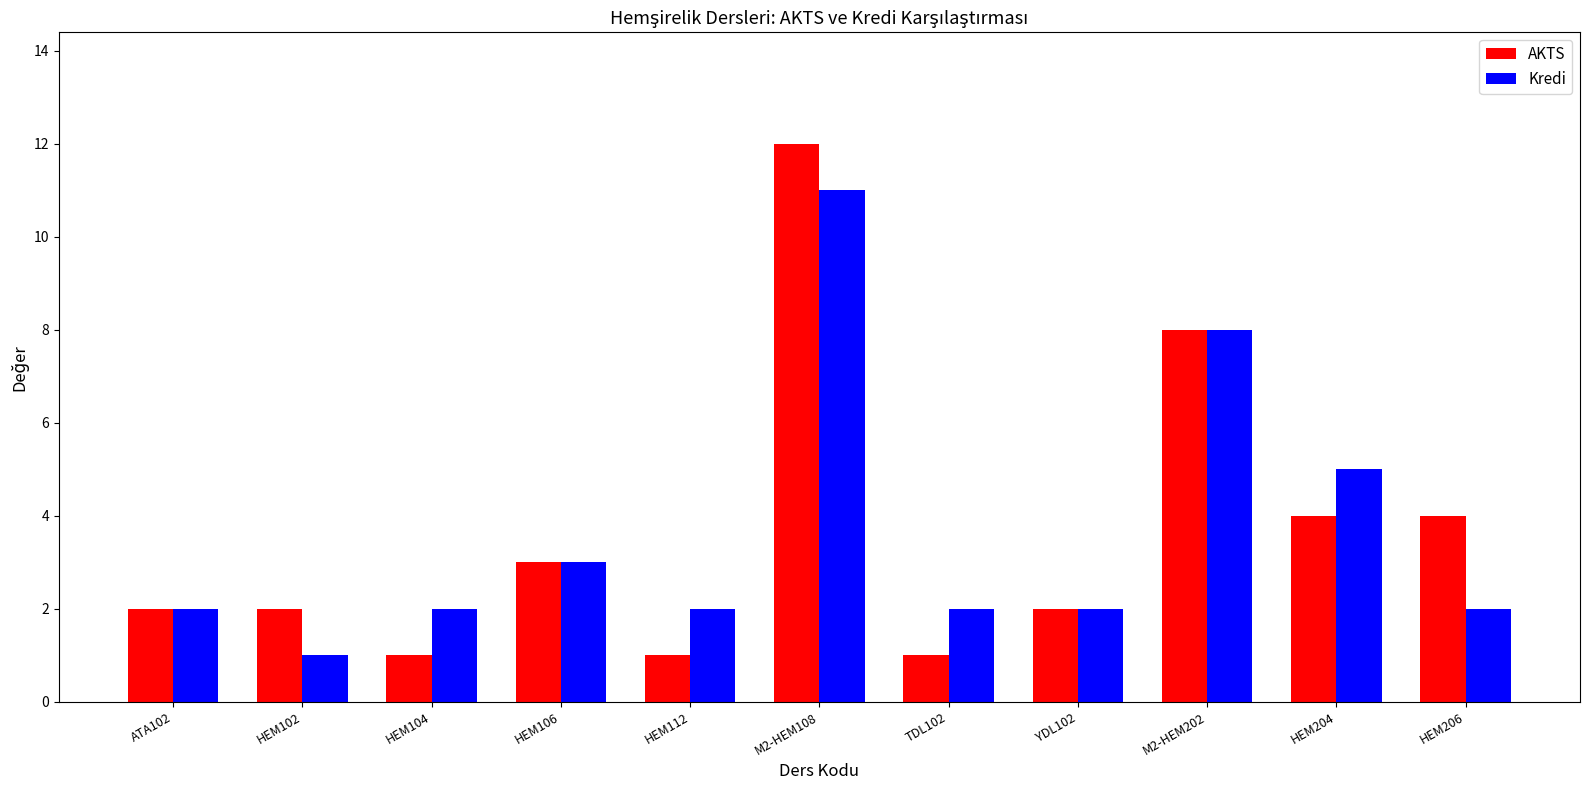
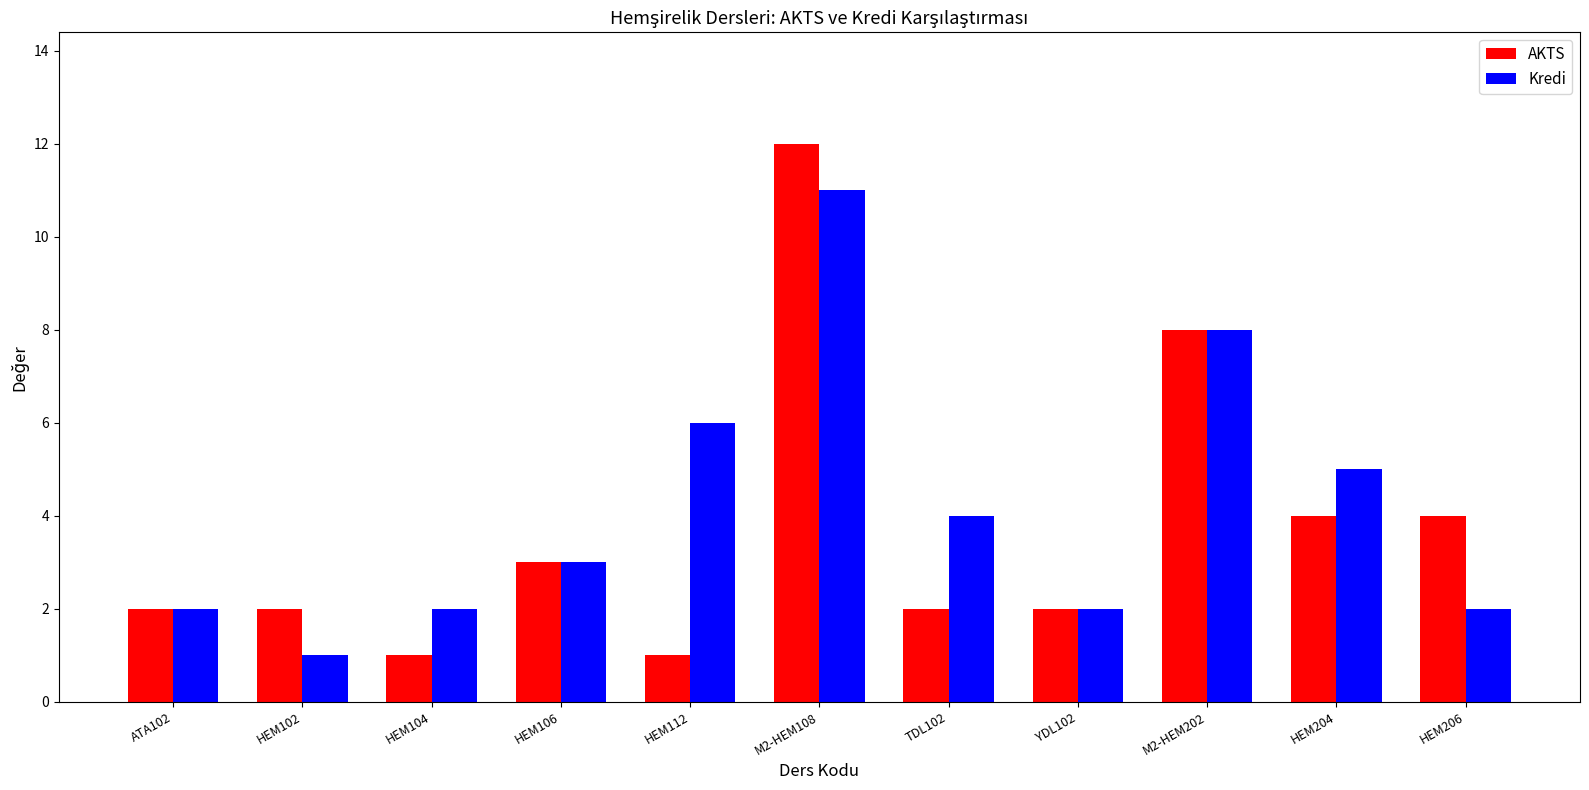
  {
    "AKTS": {
      "ATA102": 2,
      "HEM102": 2,
      "HEM104": 1,
      "HEM106": 3,
      "HEM112": 1,
      "M2-HEM108": 12,
-     "TDL102": 1,
+     "TDL102": 2,
      "YDL102": 2,
      "M2-HEM202": 8,
      "HEM204": 4,
      "HEM206": 4
    },
    "Kredi": {
      "ATA102": 2,
      "HEM102": 1,
      "HEM104": 2,
      "HEM106": 3,
-     "HEM112": 2,
+     "HEM112": 6,
      "M2-HEM108": 11,
-     "TDL102": 2,
+     "TDL102": 4,
      "YDL102": 2,
      "M2-HEM202": 8,
      "HEM204": 5,
      "HEM206": 2
    }
  }
